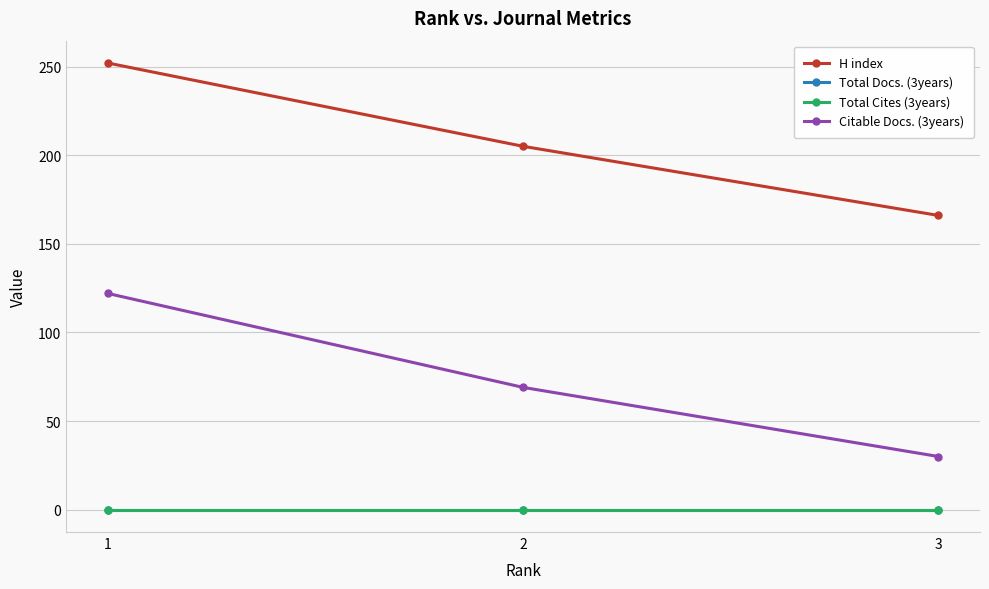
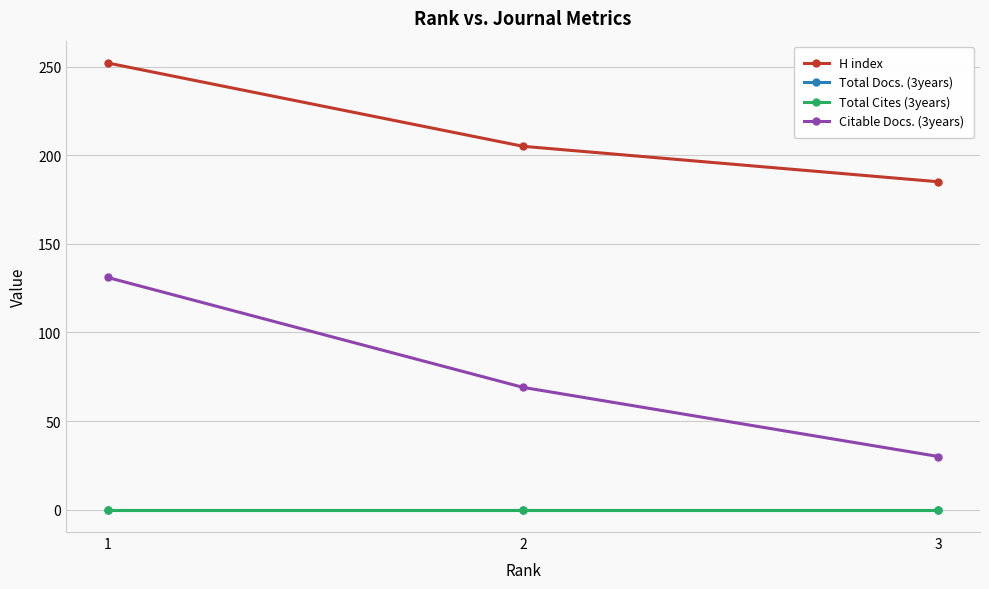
  {
    "H index": {
      "1": 252,
      "2": 205,
-     "3": 166
+     "3": 185
    },
    "Total Cites (3years)": {
      "1": 0,
      "2": 0,
      "3": 0
    },
    "Citable Docs. (3years)": {
-     "1": 122,
+     "1": 131,
      "2": 69,
      "3": 30
    }
  }
